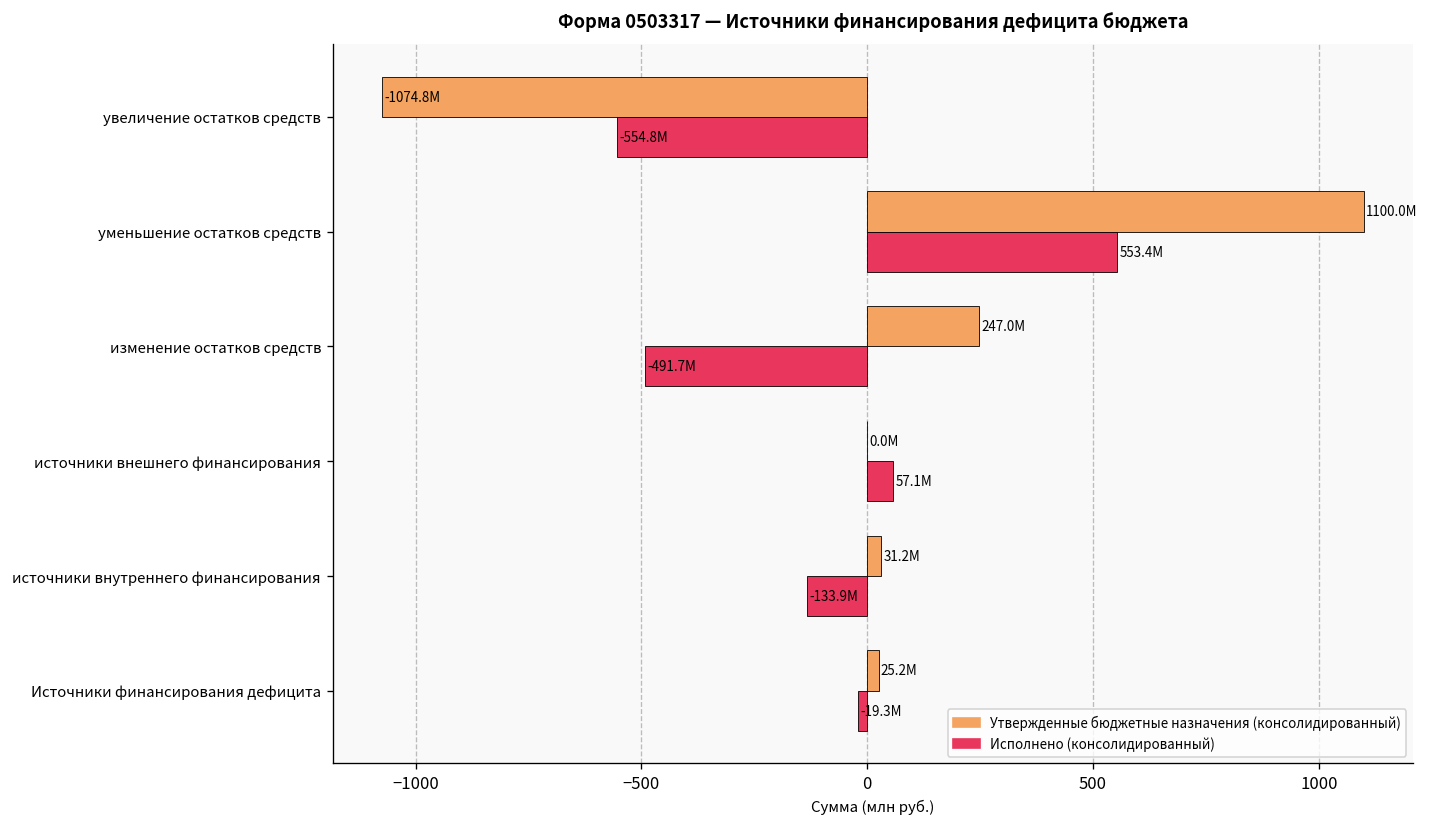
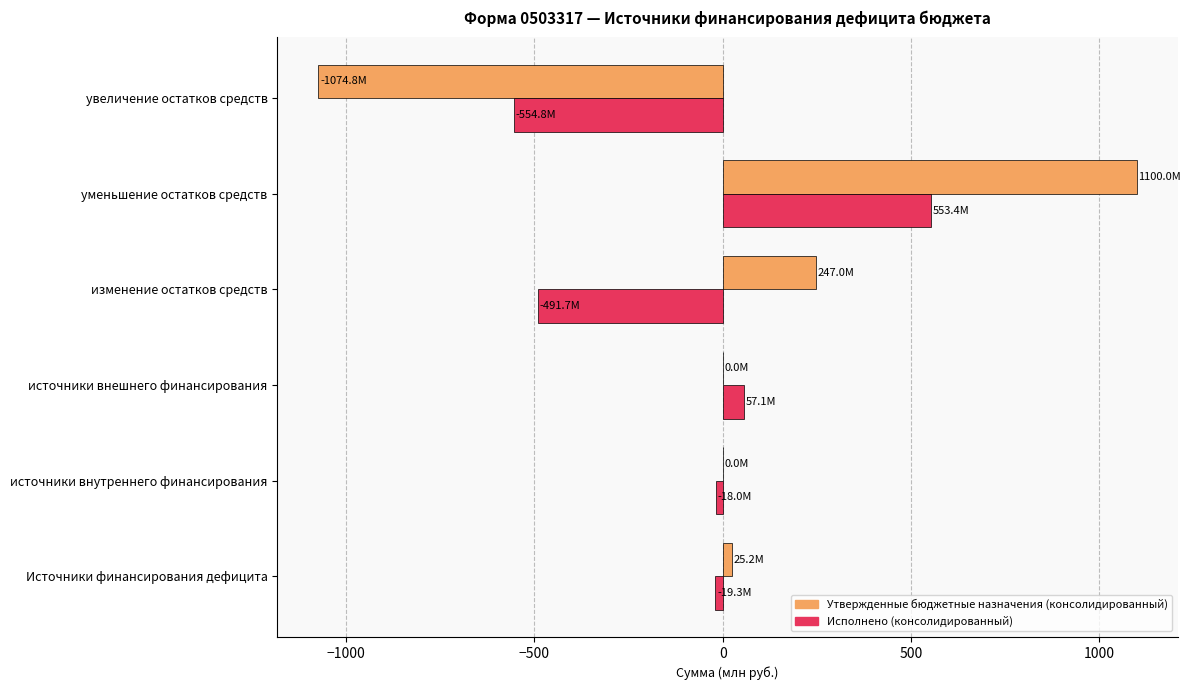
  {
    "Утвержденные бюджетные назначения (консолидированный)": {
      "увеличение остатков средств": "-1074.8M",
      "уменьшение остатков средств": "1100.0M",
      "изменение остатков средств": "247.0M",
      "источники внешнего финансирования": "0.0M",
-     "источники внутреннего финансирования": "31.2M",
+     "источники внутреннего финансирования": "0.0M",
      "Источники финансирования дефицита": "25.2M"
    },
    "Исполнено (консолидированный)": {
      "увеличение остатков средств": "-554.8M",
      "уменьшение остатков средств": "553.4M",
      "изменение остатков средств": "-491.7M",
      "источники внешнего финансирования": "57.1M",
-     "источники внутреннего финансирования": "-133.9M",
+     "источники внутреннего финансирования": "-18.0M",
      "Источники финансирования дефицита": "-19.3M"
    }
  }
